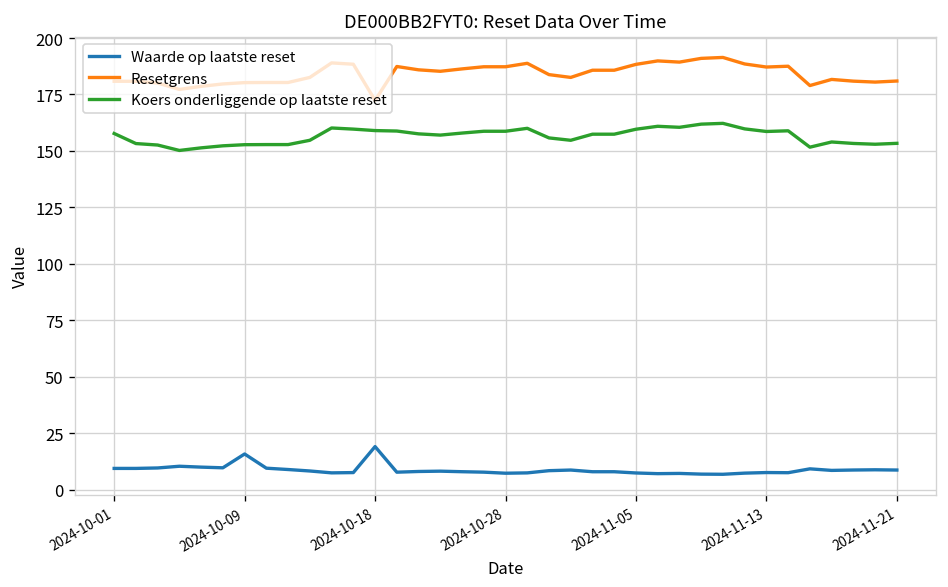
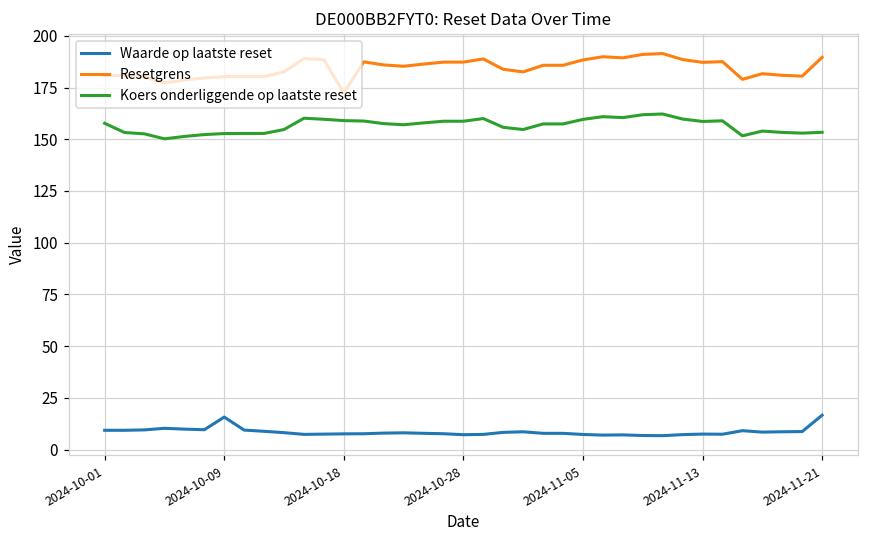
  {
    "Waarde op laatste reset": {
      "2024-10-01": 9,
      "2024-10-09": 16,
-     "2024-10-18": 19,
+     "2024-10-18": 8,
      "2024-10-28": 7,
      "2024-11-05": 7,
      "2024-11-13": 8,
-     "2024-11-21": 9
+     "2024-11-21": 17
    },
    "Resetgrens": {
      "2024-10-28": 187,
      "2024-11-05": 188,
      "2024-11-13": 187,
-     "2024-11-21": 181
+     "2024-11-21": 190
    },
    "Koers onderliggende op laatste reset": {
      "2024-10-01": 158,
      "2024-10-09": 153,
      "2024-10-18": 159,
      "2024-10-28": 159,
      "2024-11-05": 160,
      "2024-11-13": 159,
      "2024-11-21": 153
    }
  }
